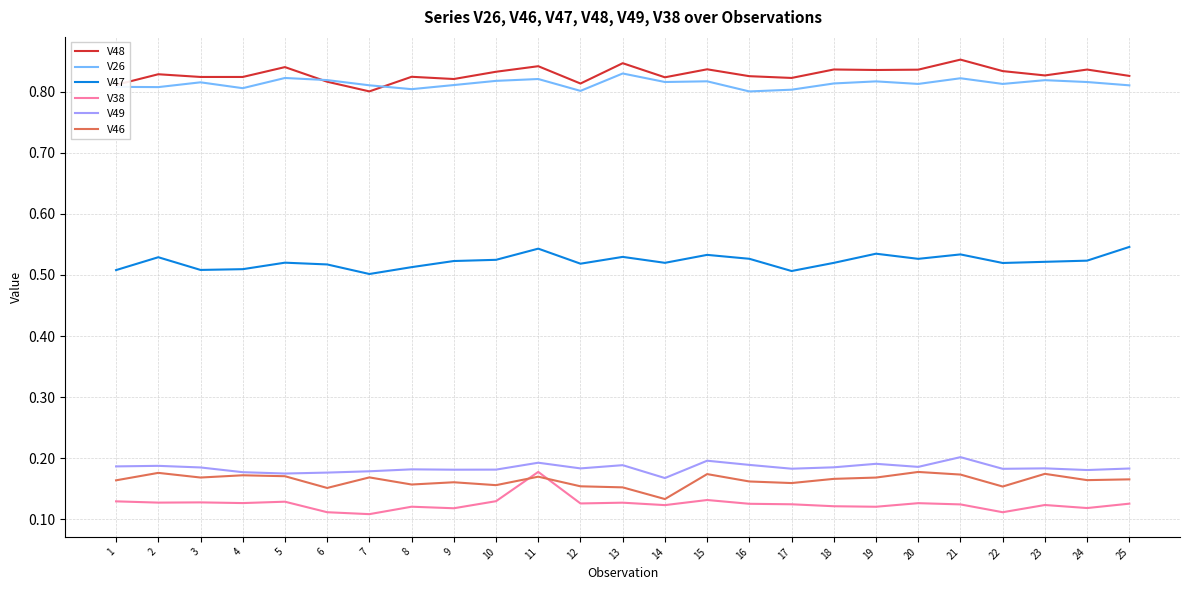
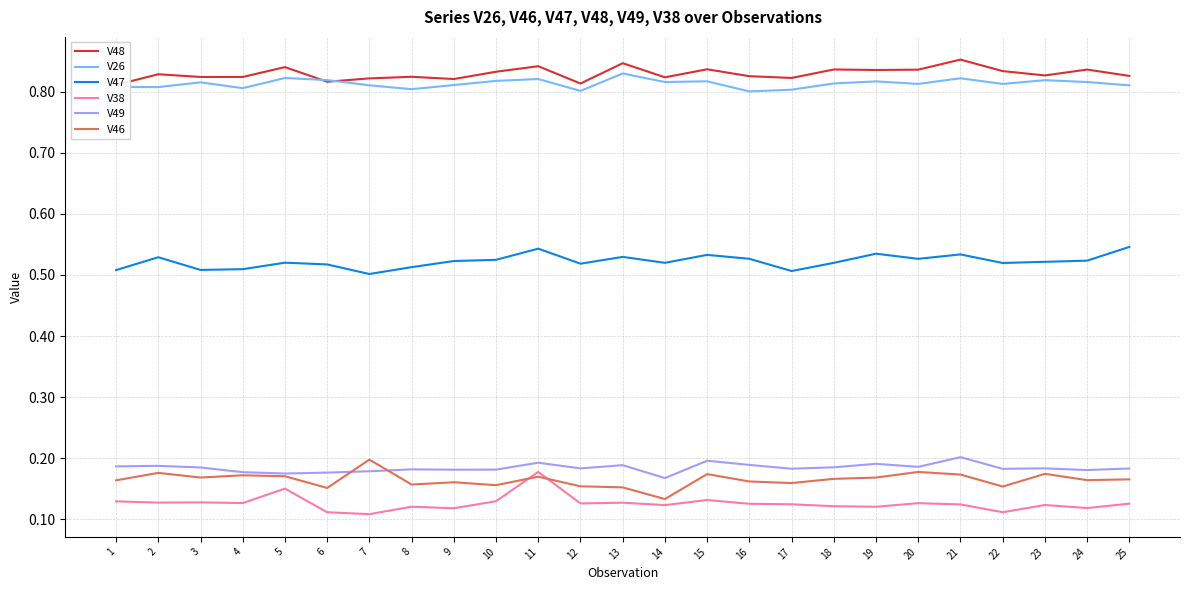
  {
    "V48": {
      "2": 0.83,
      "3": 0.82,
      "4": 0.82,
      "5": 0.84,
-     "7": 0.80,
+     "7": 0.82,
      "8": 0.82,
      "9": 0.82,
      "10": 0.83,
      "11": 0.84,
      "12": 0.81,
      "13": 0.85,
      "14": 0.82,
      "15": 0.84,
      "16": 0.83,
      "17": 0.82,
      "18": 0.84,
      "19": 0.84,
      "20": 0.84,
      "21": 0.85,
      "22": 0.83,
      "23": 0.83,
      "24": 0.84,
      "25": 0.83
    },
    "V47": {
      "1": 0.51,
      "2": 0.53,
      "3": 0.51,
      "4": 0.51,
      "5": 0.52,
      "6": 0.52,
      "7": 0.50,
      "8": 0.51,
      "9": 0.52,
      "10": 0.52,
      "11": 0.54,
      "12": 0.52,
      "13": 0.53,
      "14": 0.52,
      "15": 0.53,
      "16": 0.53,
      "17": 0.51,
      "18": 0.52,
      "19": 0.53,
      "20": 0.53,
      "21": 0.53,
      "22": 0.52,
      "23": 0.52,
      "24": 0.52,
      "25": 0.55
    },
    "V38": {
      "1": 0.13,
      "2": 0.13,
      "3": 0.13,
      "4": 0.13,
-     "5": 0.13,
+     "5": 0.15,
      "6": 0.11,
      "7": 0.11,
      "8": 0.12,
      "9": 0.12,
      "10": 0.13,
      "11": 0.18,
      "12": 0.13,
      "13": 0.13,
      "14": 0.12,
      "15": 0.13,
      "16": 0.13,
      "17": 0.12,
      "18": 0.12,
      "19": 0.12,
      "20": 0.13,
      "21": 0.12,
      "22": 0.11,
      "23": 0.12,
      "24": 0.12,
      "25": 0.13
    },
    "V46": {
      "1": 0.16,
      "2": 0.18,
      "3": 0.17,
      "4": 0.17,
      "5": 0.17,
      "6": 0.15,
-     "7": 0.17,
+     "7": 0.20,
      "8": 0.16,
      "9": 0.16,
      "10": 0.16,
      "11": 0.17,
      "12": 0.15,
      "13": 0.15,
      "14": 0.13,
      "15": 0.17,
      "16": 0.16,
      "17": 0.16,
      "18": 0.17,
      "19": 0.17,
      "20": 0.18,
      "21": 0.17,
      "22": 0.15,
      "23": 0.17,
      "24": 0.16,
      "25": 0.17
    }
  }
